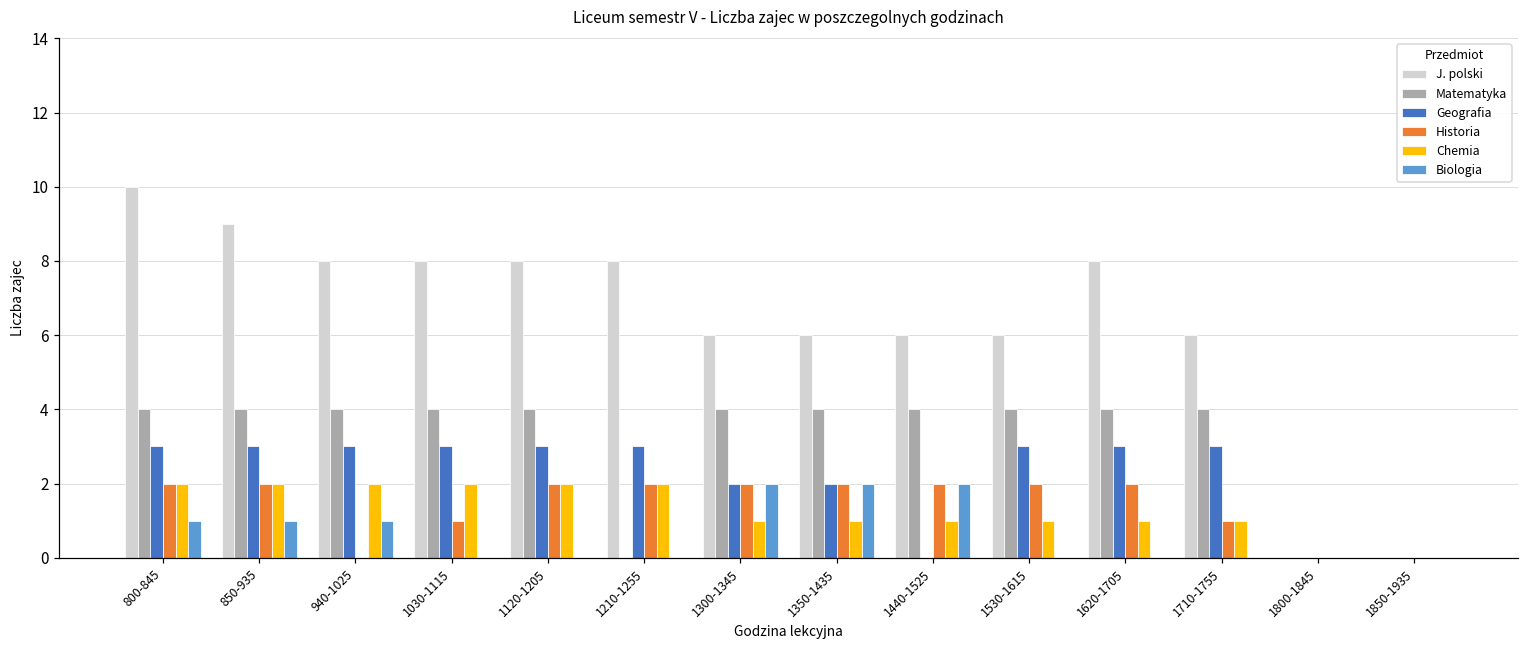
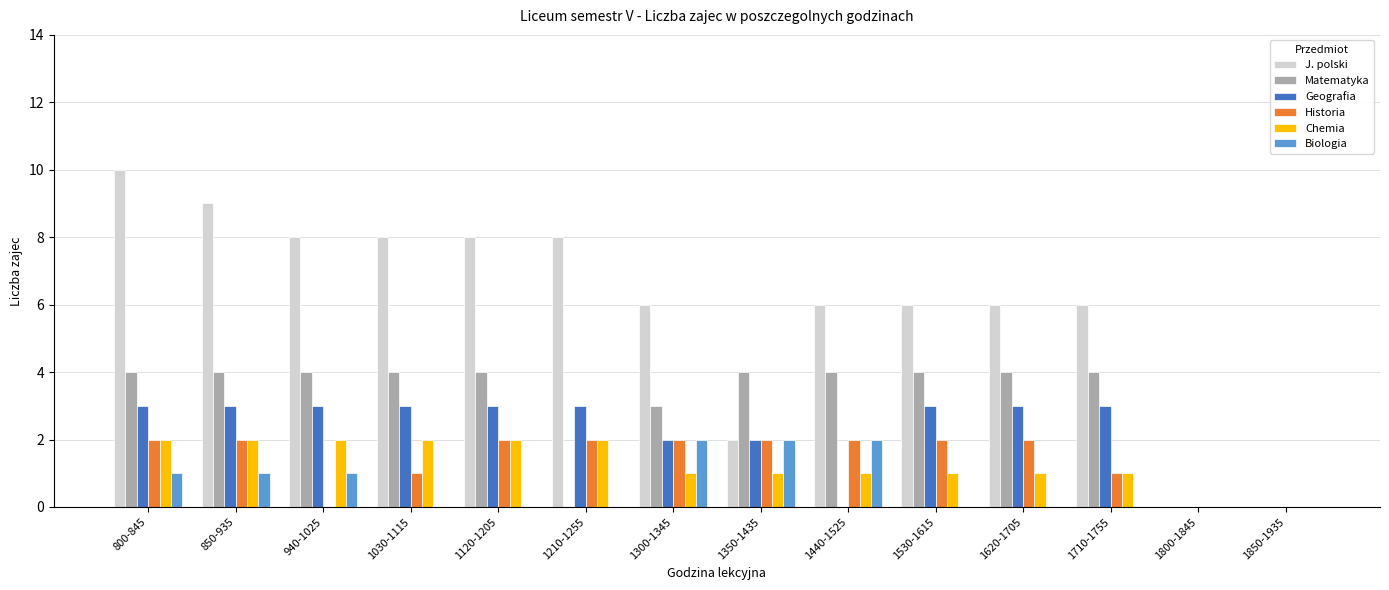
  {
    "J. polski": {
      "800-845": 10,
      "850-935": 9,
      "940-1025": 8,
      "1030-1115": 8,
      "1120-1205": 8,
      "1210-1255": 8,
      "1300-1345": 6,
-     "1350-1435": 6,
+     "1350-1435": 2,
      "1440-1525": 6,
      "1530-1615": 6,
-     "1620-1705": 8,
+     "1620-1705": 6,
      "1710-1755": 6,
      "1800-1845": 0,
      "1850-1935": 0
    },
    "Matematyka": {
      "800-845": 4,
      "850-935": 4,
      "940-1025": 4,
      "1030-1115": 4,
      "1120-1205": 4,
      "1210-1255": 0,
-     "1300-1345": 4,
+     "1300-1345": 3,
      "1350-1435": 4,
      "1440-1525": 4,
      "1530-1615": 4,
      "1620-1705": 4,
      "1710-1755": 4,
      "1800-1845": 0,
      "1850-1935": 0
    },
    "Historia": {
      "800-845": 2,
      "850-935": 2,
      "940-1025": 0,
      "1030-1115": 1,
      "1120-1205": 2,
      "1210-1255": 2,
      "1300-1345": 2,
      "1350-1435": 2,
      "1440-1525": 2,
      "1530-1615": 2,
      "1620-1705": 2,
      "1710-1755": 1,
      "1800-1845": 0,
      "1850-1935": 0
    },
    "Chemia": {
      "800-845": 2,
      "850-935": 2,
      "940-1025": 2,
      "1030-1115": 2,
      "1120-1205": 2,
      "1210-1255": 2,
      "1300-1345": 1,
      "1350-1435": 1,
      "1440-1525": 1,
      "1530-1615": 1,
      "1620-1705": 1,
      "1710-1755": 1,
      "1800-1845": 0,
      "1850-1935": 0
    }
  }
